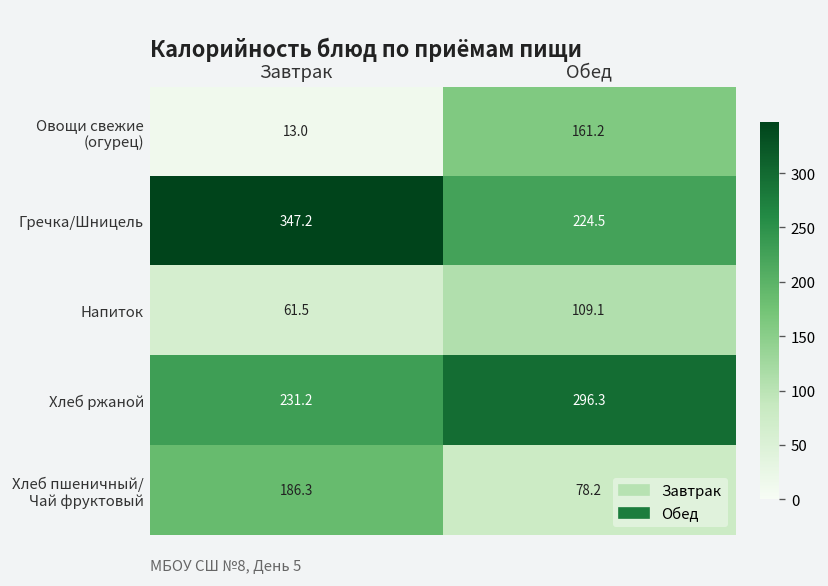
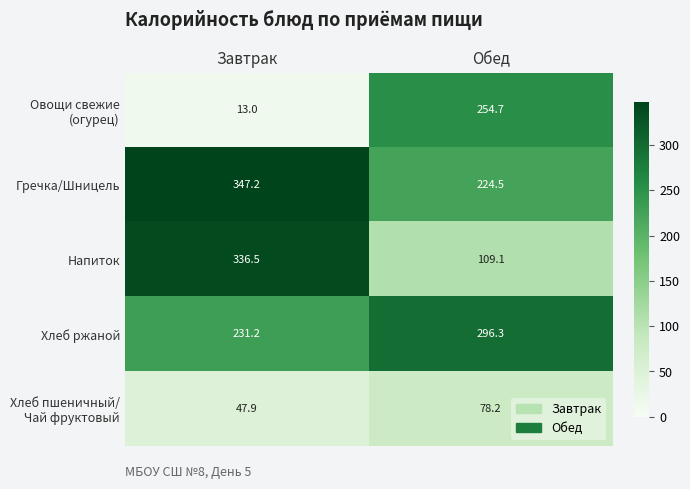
  {
    "Овощи свежие (огурец)": {
      "Завтрак": 13.0,
-     "Обед": 161.2
+     "Обед": 254.7
    },
    "Гречка/Шницель": {
      "Завтрак": 347.2,
      "Обед": 224.5
    },
    "Напиток": {
-     "Завтрак": 61.5,
+     "Завтрак": 336.5,
      "Обед": 109.1
    },
    "Хлеб ржаной": {
      "Завтрак": 231.2,
      "Обед": 296.3
    },
    "Хлеб пшеничный/ Чай фруктовый": {
-     "Завтрак": 186.3,
+     "Завтрак": 47.9,
      "Обед": 78.2
    }
  }
